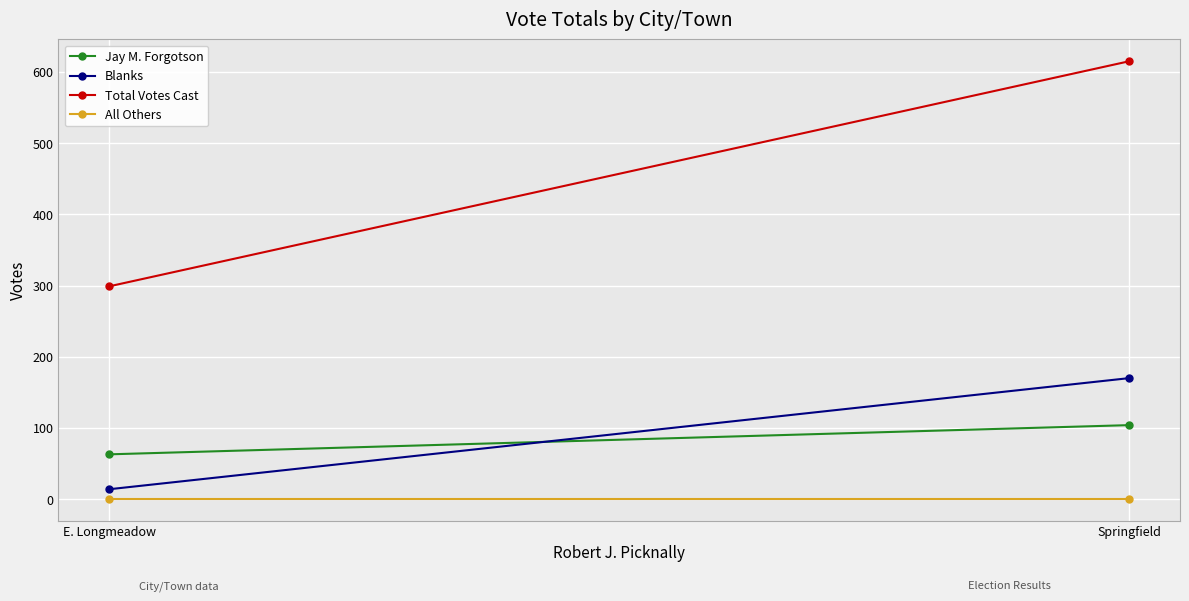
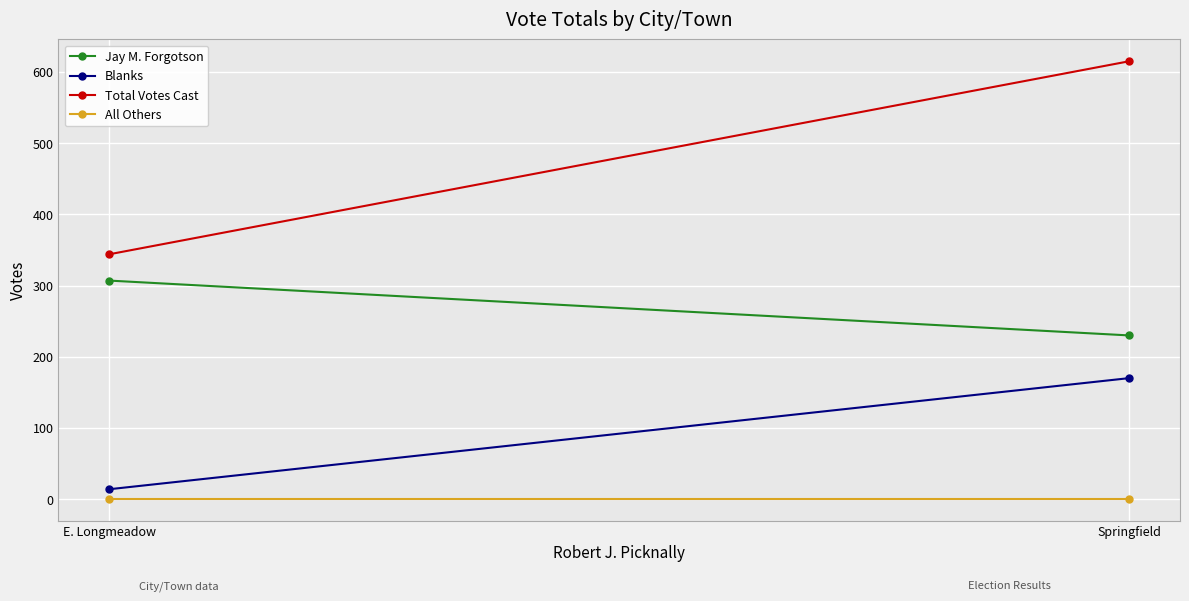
  {
    "Jay M. Forgotson": {
-     "E. Longmeadow": 60,
-     "Springfield": 100
+     "E. Longmeadow": 310,
+     "Springfield": 230
    },
    "Blanks": {
      "E. Longmeadow": 10,
      "Springfield": 170
    },
    "Total Votes Cast": {
-     "E. Longmeadow": 300,
+     "E. Longmeadow": 340,
      "Springfield": 620
    },
    "All Others": {
      "E. Longmeadow": 0,
      "Springfield": 0
    }
  }
